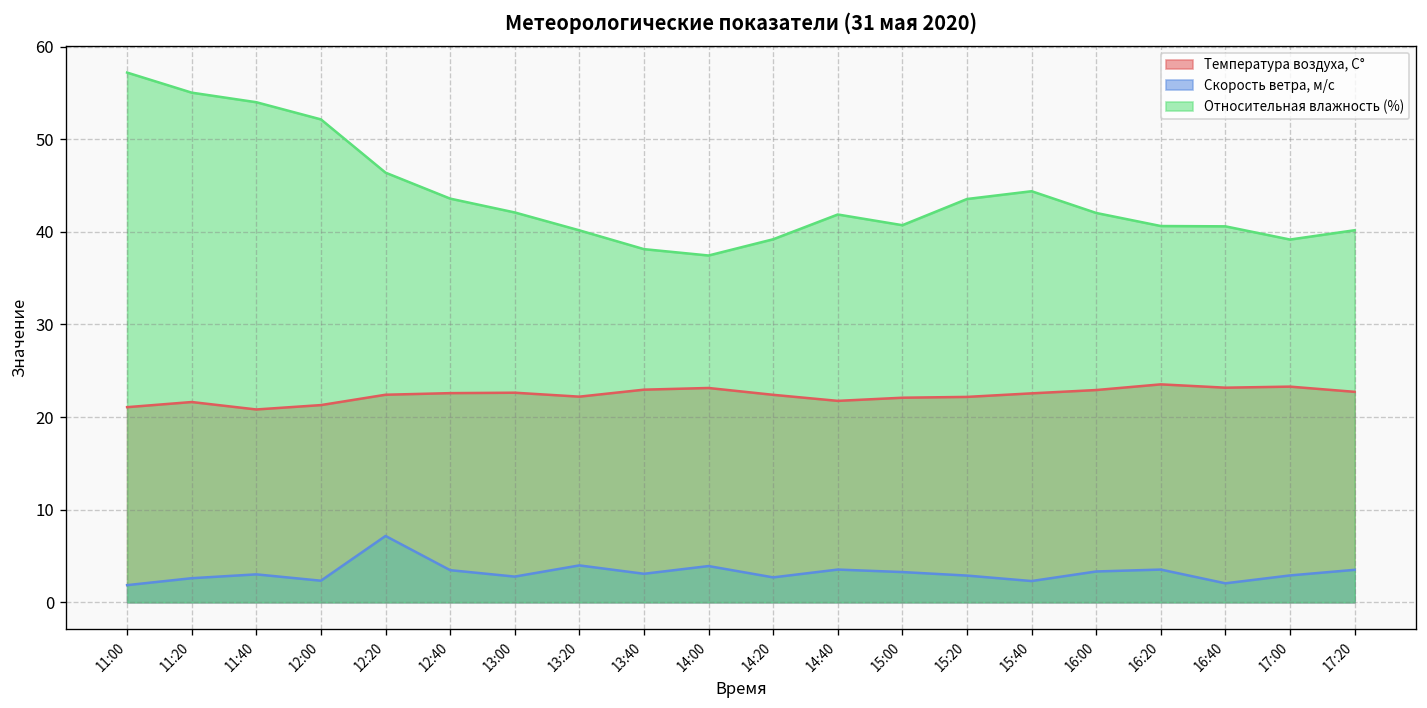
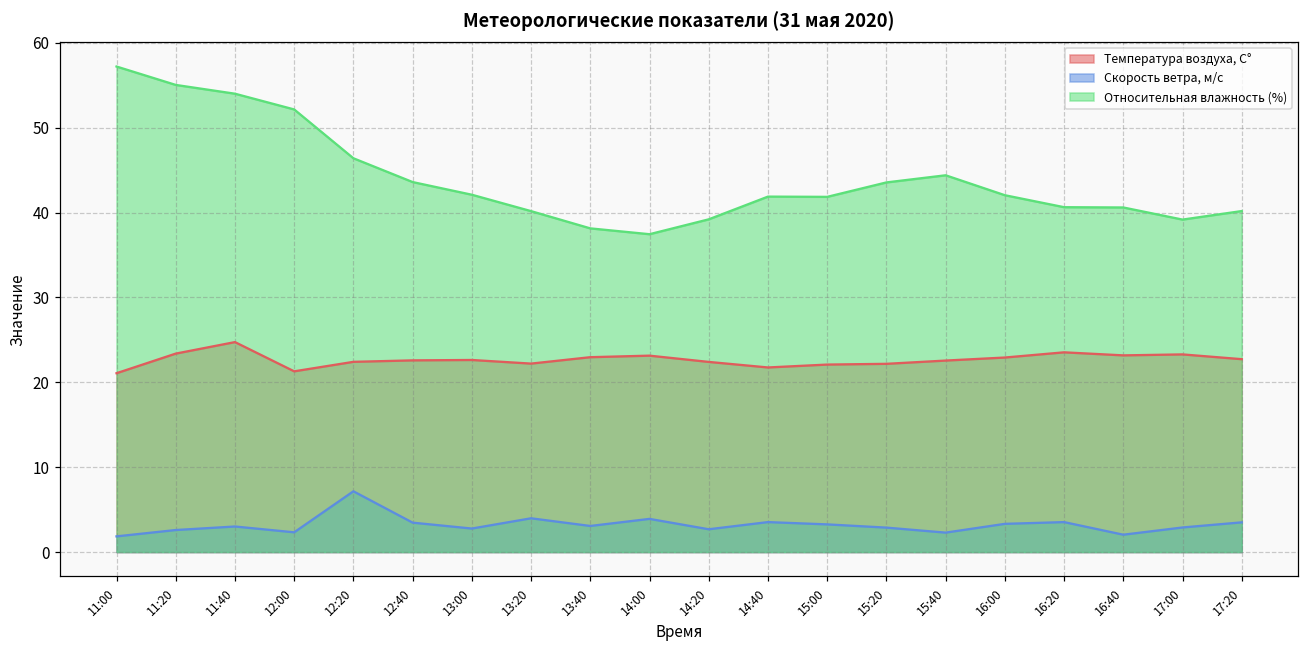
  {
    "Температура воздуха, С°": {
      "11:00": 21,
-     "11:20": 22,
-     "11:40": 21,
+     "11:20": 23,
+     "11:40": 25,
      "12:00": 21,
      "12:20": 22,
      "12:40": 23,
      "13:00": 23,
      "13:20": 22,
      "13:40": 23,
      "14:00": 23,
      "14:20": 22,
      "14:40": 22,
      "15:00": 22,
      "15:20": 22,
      "15:40": 23,
      "16:00": 23,
      "16:20": 24,
      "16:40": 23,
      "17:00": 23,
      "17:20": 23
    },
    "Скорость ветра, м/с": {
      "11:00": 2,
      "11:20": 3,
      "11:40": 3,
      "12:00": 2,
      "12:20": 7,
      "12:40": 3,
      "13:00": 3,
      "13:20": 4,
      "13:40": 3,
      "14:00": 4,
      "14:20": 3,
      "14:40": 4,
      "15:00": 3,
      "15:20": 3,
      "15:40": 2,
      "16:00": 3,
      "16:20": 4,
      "16:40": 2,
      "17:00": 3,
      "17:20": 4
    },
    "Относительная влажность (%)": {
      "11:00": 57,
      "11:20": 55,
      "11:40": 54,
      "12:00": 52,
      "12:20": 46,
      "12:40": 44,
      "13:00": 42,
      "13:20": 40,
      "13:40": 38,
      "14:00": 37,
      "14:20": 39,
      "14:40": 42,
-     "15:00": 41,
+     "15:00": 42,
      "15:20": 44,
      "15:40": 44,
      "16:00": 42,
      "16:20": 41,
      "16:40": 41,
      "17:00": 39,
      "17:20": 40
    }
  }
